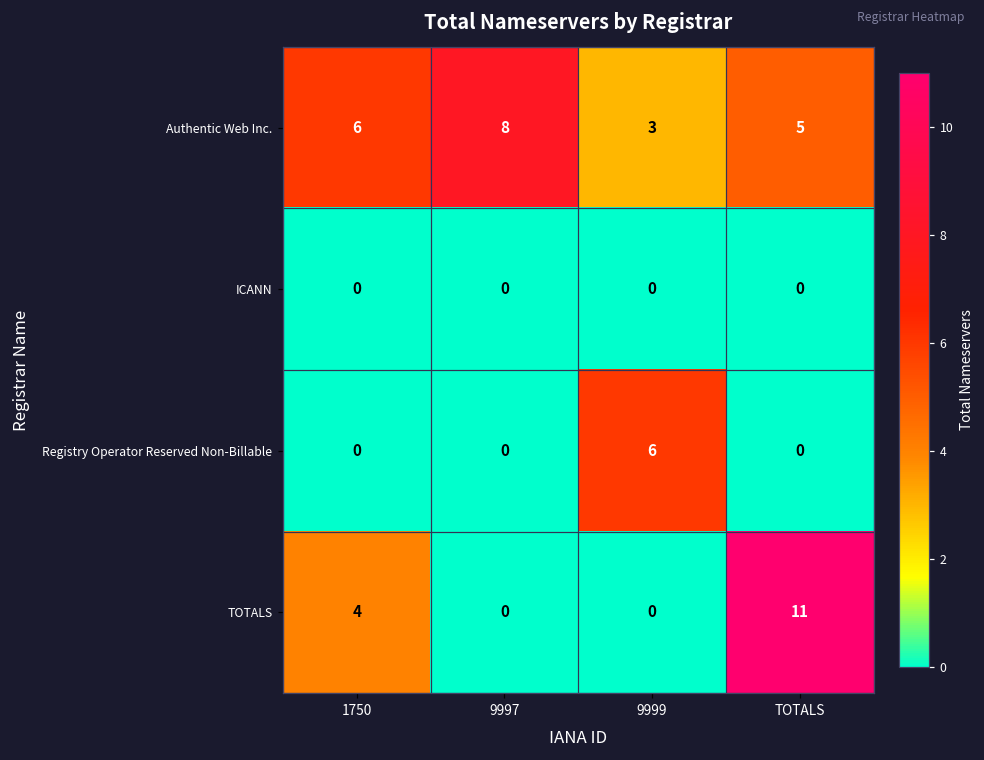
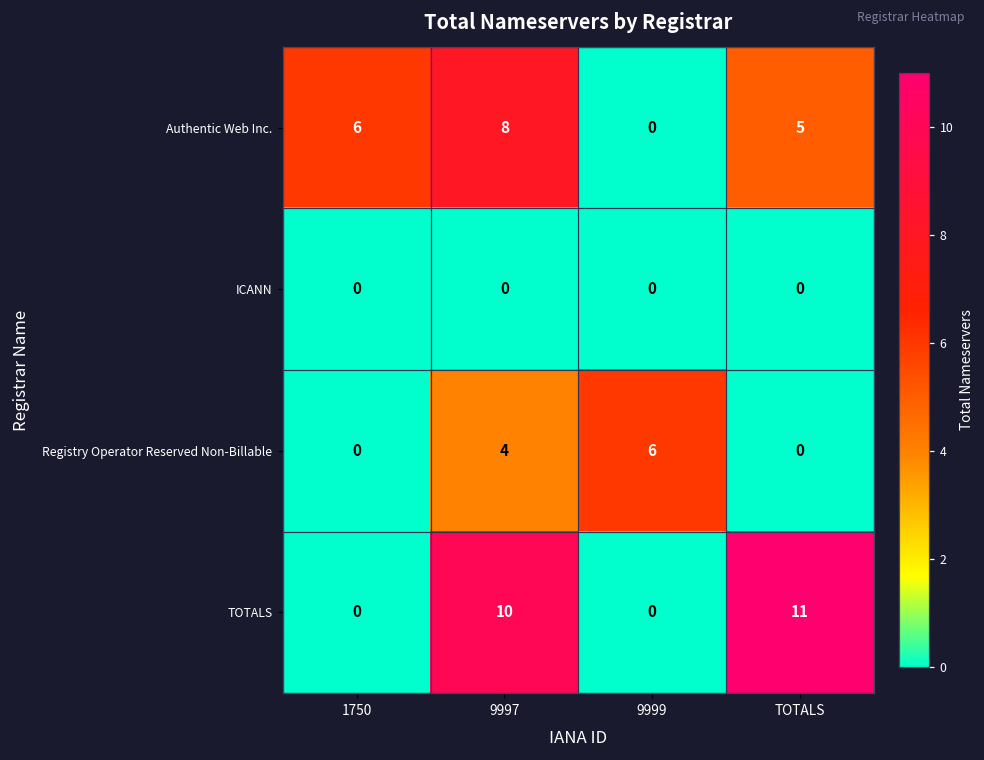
  {
    "Authentic Web Inc.": {
      "1750": 6,
      "9997": 8,
-     "9999": 3,
+     "9999": 0,
      "TOTALS": 5
    },
    "ICANN": {
      "1750": 0,
      "9997": 0,
      "9999": 0,
      "TOTALS": 0
    },
    "Registry Operator Reserved Non-Billable": {
      "1750": 0,
-     "9997": 0,
+     "9997": 4,
      "9999": 6,
      "TOTALS": 0
    },
    "TOTALS": {
-     "1750": 4,
-     "9997": 0,
+     "1750": 0,
+     "9997": 10,
      "9999": 0,
      "TOTALS": 11
    }
  }
